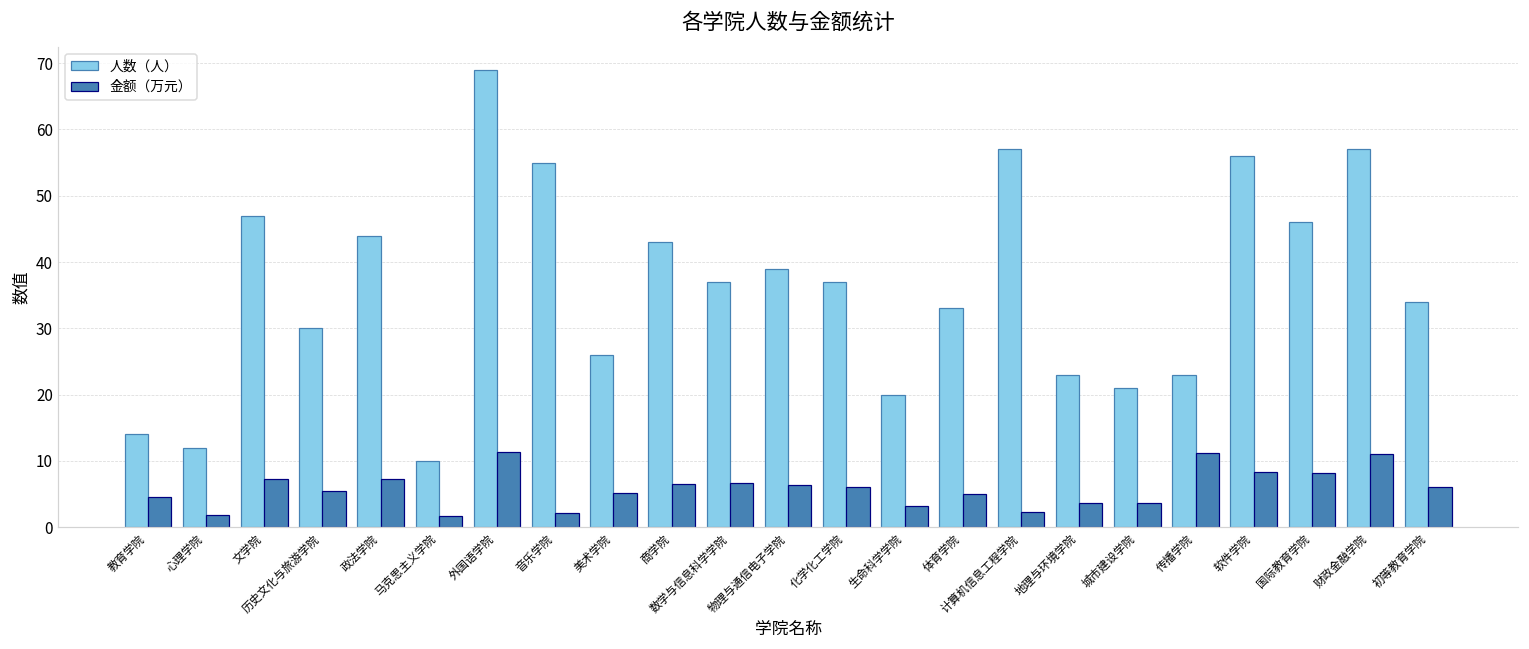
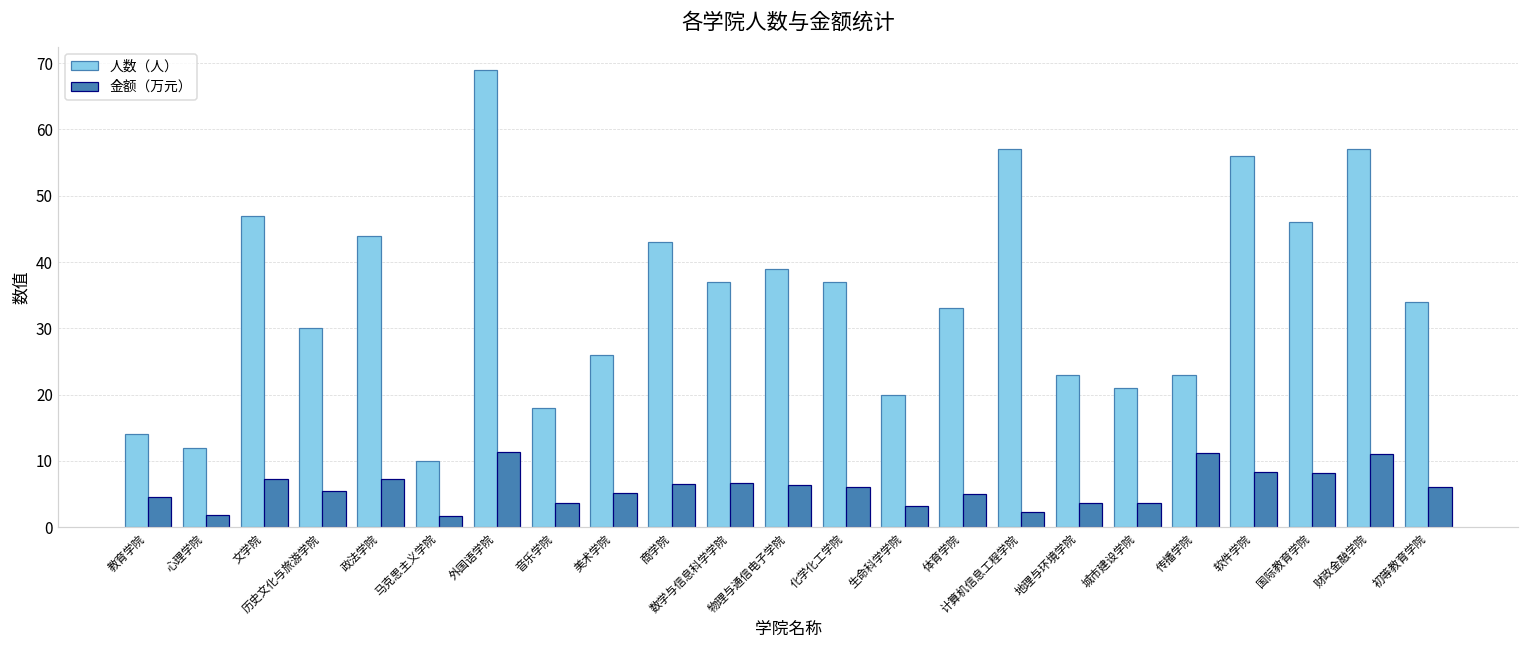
  {
    "人数（人）": {
      "教育学院": 14,
      "心理学院": 12,
      "文学院": 47,
      "历史文化与旅游学院": 30,
      "政法学院": 44,
      "马克思主义学院": 10,
      "外国语学院": 69,
-     "音乐学院": 55,
+     "音乐学院": 18,
      "美术学院": 26,
      "商学院": 43,
      "数学与信息科学学院": 37,
      "物理与通信电子学院": 39,
      "化学化工学院": 37,
      "生命科学学院": 20,
      "体育学院": 33,
      "计算机信息工程学院": 57,
      "地理与环境学院": 23,
      "城市建设学院": 21,
      "传播学院": 23,
      "软件学院": 56,
      "国际教育学院": 46,
      "财政金融学院": 57,
      "初等教育学院": 34
    },
    "金额（万元）": {
      "教育学院": 5,
      "心理学院": 2,
      "文学院": 7,
      "历史文化与旅游学院": 5,
      "政法学院": 7,
      "马克思主义学院": 2,
      "外国语学院": 11,
-     "音乐学院": 2,
+     "音乐学院": 4,
      "美术学院": 5,
      "商学院": 7,
      "数学与信息科学学院": 7,
      "物理与通信电子学院": 6,
      "化学化工学院": 6,
      "生命科学学院": 3,
      "体育学院": 5,
      "计算机信息工程学院": 2,
      "地理与环境学院": 4,
      "城市建设学院": 4,
      "传播学院": 11,
      "软件学院": 8,
      "国际教育学院": 8,
      "财政金融学院": 11,
      "初等教育学院": 6
    }
  }
